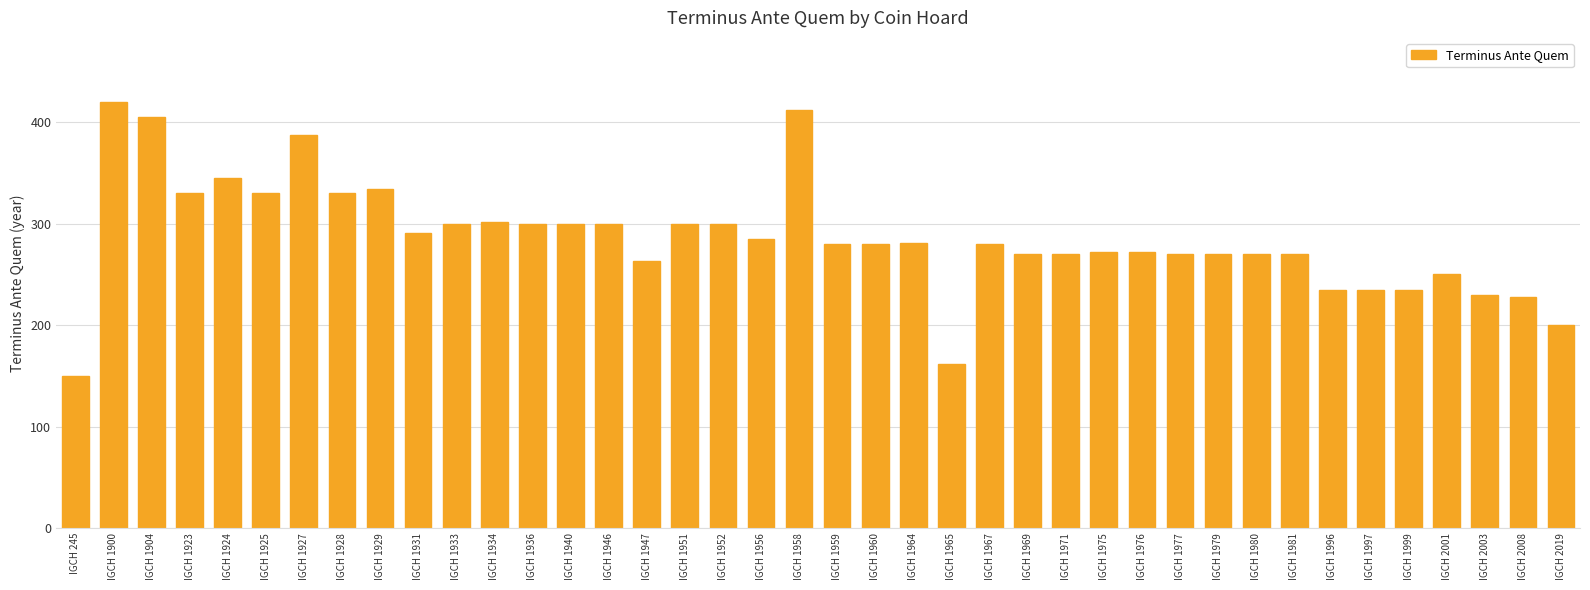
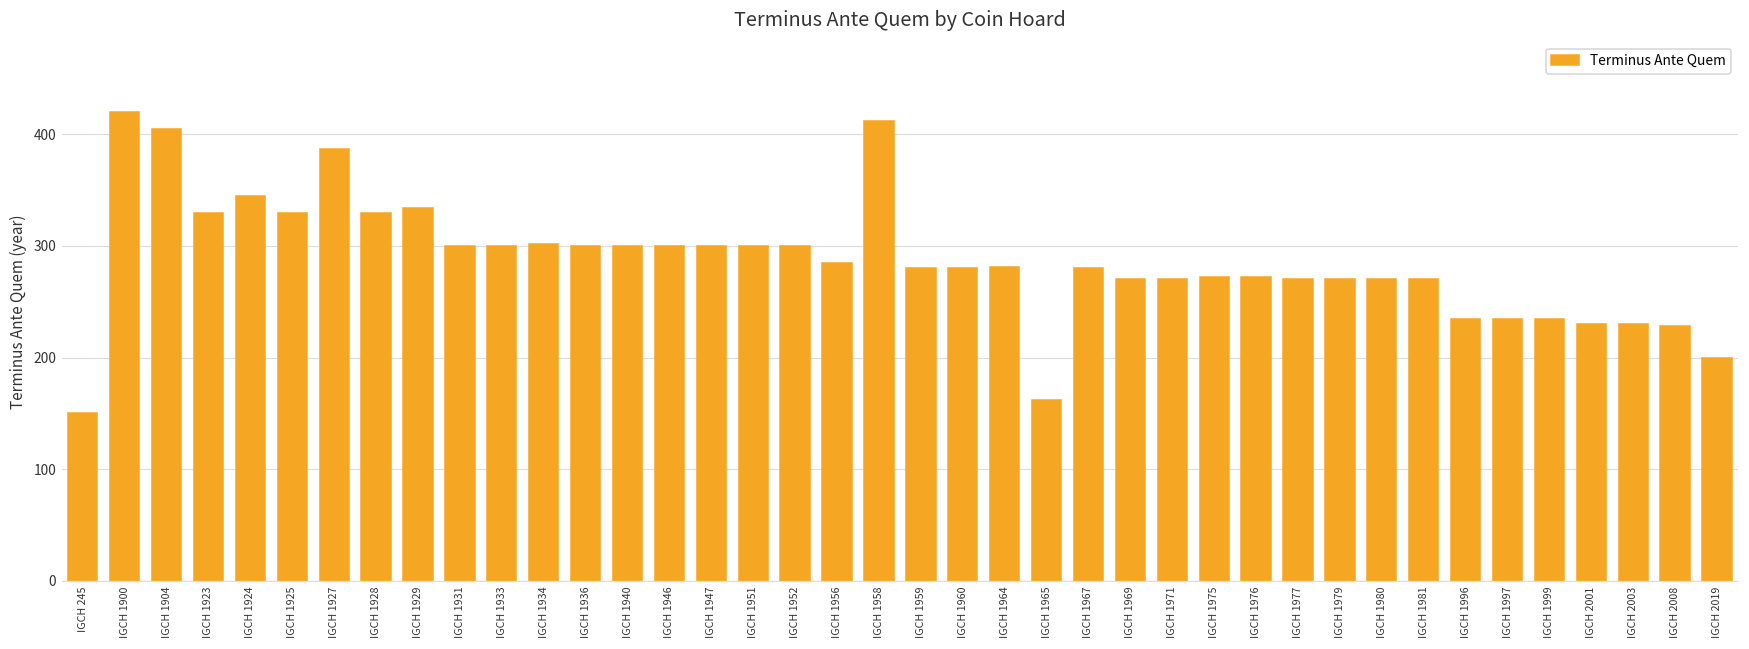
  {
    "IGCH 245": 150,
    "IGCH 1900": 420,
    "IGCH 1904": 405,
    "IGCH 1923": 330,
    "IGCH 1924": 345,
    "IGCH 1925": 330,
    "IGCH 1927": 387,
    "IGCH 1928": 330,
    "IGCH 1929": 334,
-   "IGCH 1931": 291,
+   "IGCH 1931": 300,
    "IGCH 1933": 300,
    "IGCH 1934": 302,
    "IGCH 1936": 300,
    "IGCH 1940": 300,
    "IGCH 1946": 300,
-   "IGCH 1947": 263,
+   "IGCH 1947": 300,
    "IGCH 1951": 300,
    "IGCH 1952": 300,
    "IGCH 1956": 285,
    "IGCH 1958": 412,
    "IGCH 1959": 280,
    "IGCH 1960": 280,
    "IGCH 1964": 281,
    "IGCH 1965": 162,
    "IGCH 1967": 280,
    "IGCH 1969": 270,
    "IGCH 1971": 270,
    "IGCH 1975": 272,
    "IGCH 1976": 272,
    "IGCH 1977": 270,
    "IGCH 1979": 270,
    "IGCH 1980": 270,
    "IGCH 1981": 270,
    "IGCH 1996": 235,
    "IGCH 1997": 235,
    "IGCH 1999": 235,
-   "IGCH 2001": 250,
+   "IGCH 2001": 230,
    "IGCH 2003": 230,
    "IGCH 2008": 228,
    "IGCH 2019": 200
  }
